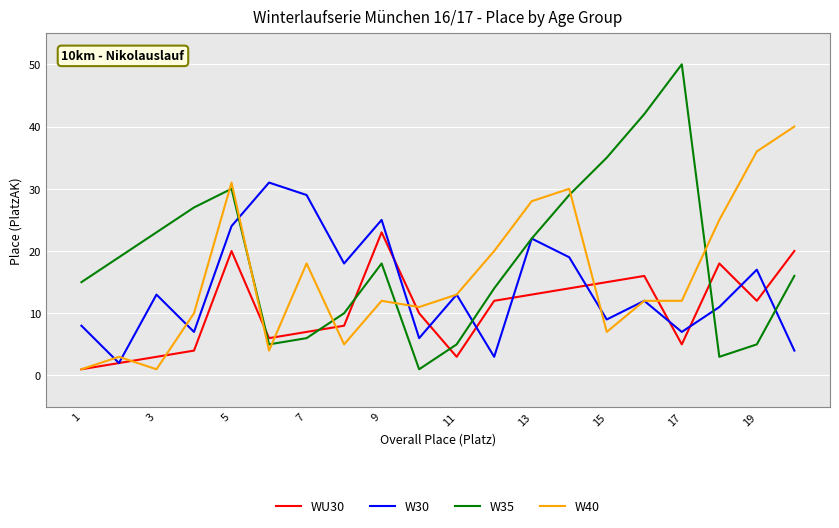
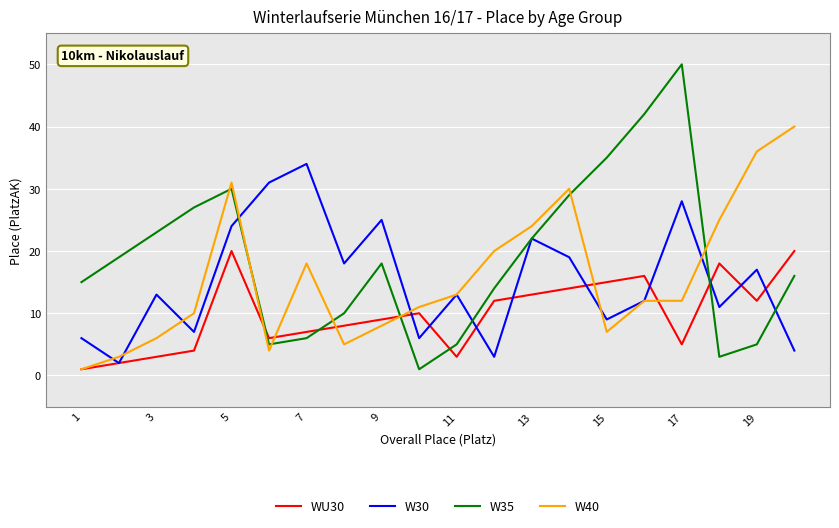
  {
    "WU30": {
      "3": 3,
      "5": 20,
      "7": 7,
-     "9": 23,
+     "9": 9,
      "11": 3,
      "13": 13,
      "15": 15,
      "17": 5,
      "19": 12
    },
    "W30": {
-     "1": 8,
+     "1": 6,
      "3": 13,
      "5": 24,
-     "7": 29,
+     "7": 34,
      "9": 25,
      "15": 9,
-     "17": 7,
+     "17": 28,
      "19": 17
    },
    "W35": {
      "1": 15,
      "3": 23,
      "5": 30,
      "7": 6,
      "9": 18,
      "11": 5,
      "15": 35,
      "17": 50,
      "19": 5
    },
    "W40": {
-     "3": 1,
+     "3": 6,
      "5": 31,
      "7": 18,
-     "9": 12,
-     "13": 28,
+     "9": 8,
+     "13": 24,
      "15": 7,
      "17": 12,
      "19": 36
    }
  }
